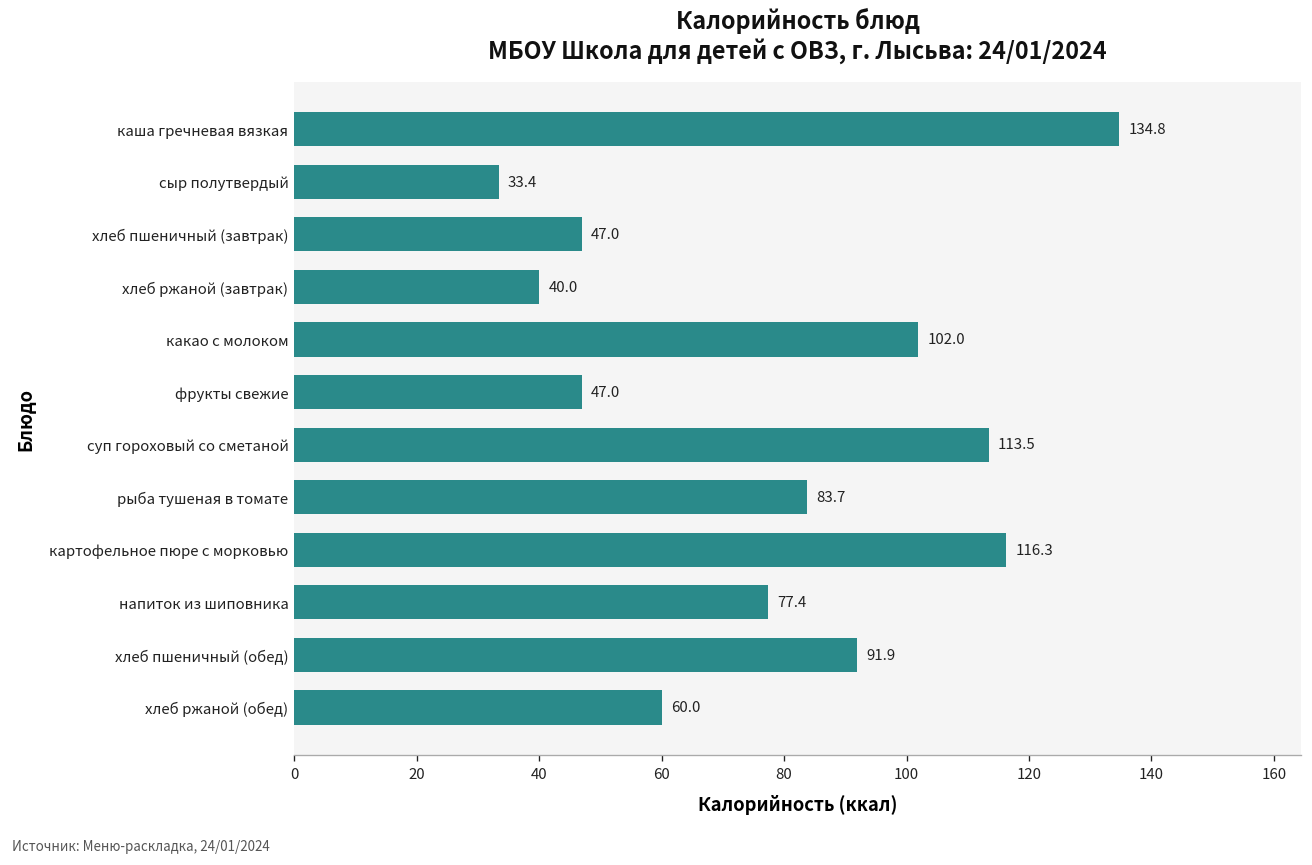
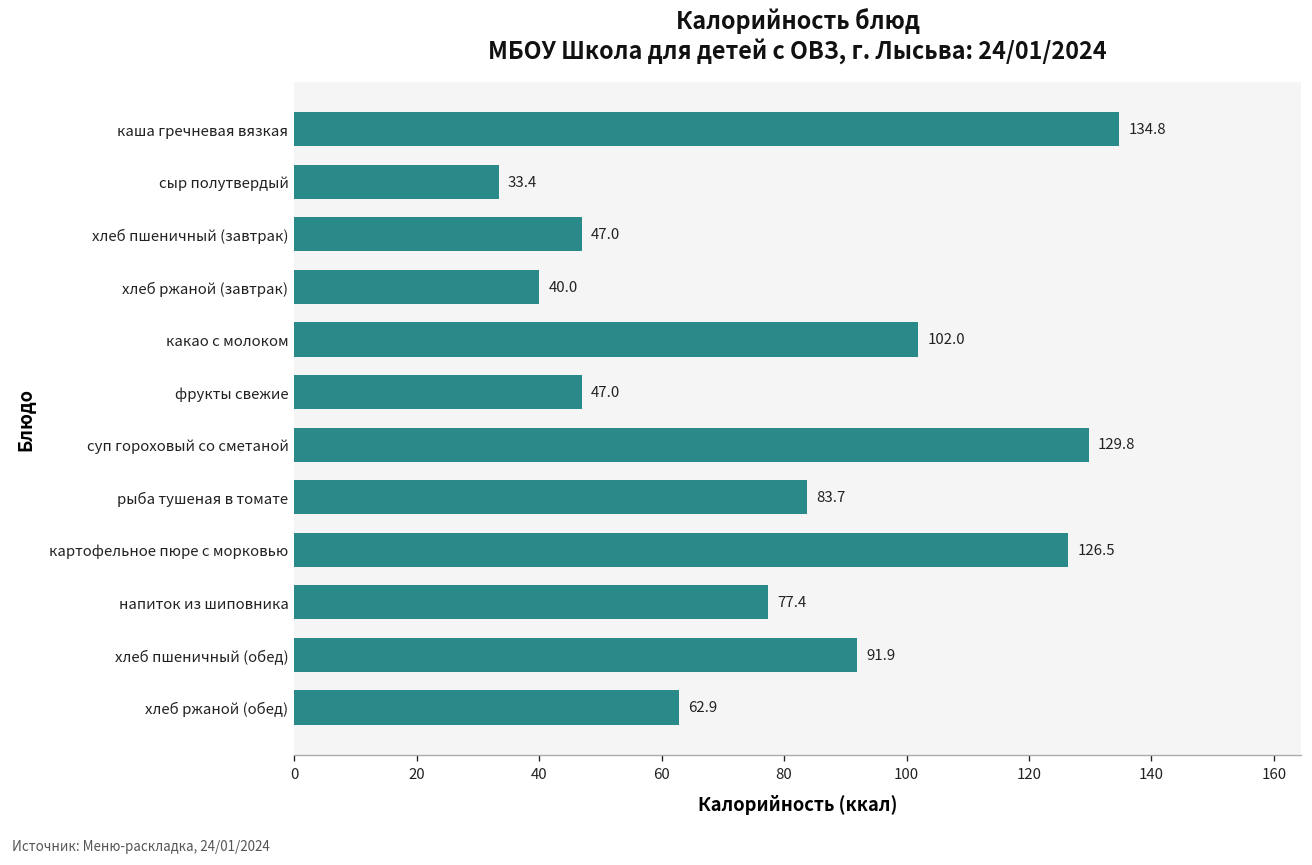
  {
    "каша гречневая вязкая": 134.8,
    "сыр полутвердый": 33.4,
    "хлеб пшеничный (завтрак)": 47.0,
    "хлеб ржаной (завтрак)": 40.0,
    "какао с молоком": 102.0,
    "фрукты свежие": 47.0,
-   "суп гороховый со сметаной": 113.5,
+   "суп гороховый со сметаной": 129.8,
    "рыба тушеная в томате": 83.7,
-   "картофельное пюре с морковью": 116.3,
+   "картофельное пюре с морковью": 126.5,
    "напиток из шиповника": 77.4,
    "хлеб пшеничный (обед)": 91.9,
-   "хлеб ржаной (обед)": 60.0
+   "хлеб ржаной (обед)": 62.9
  }
